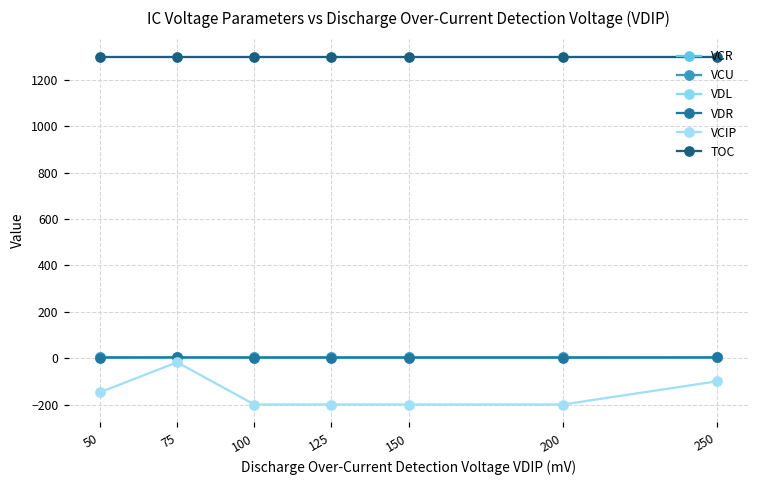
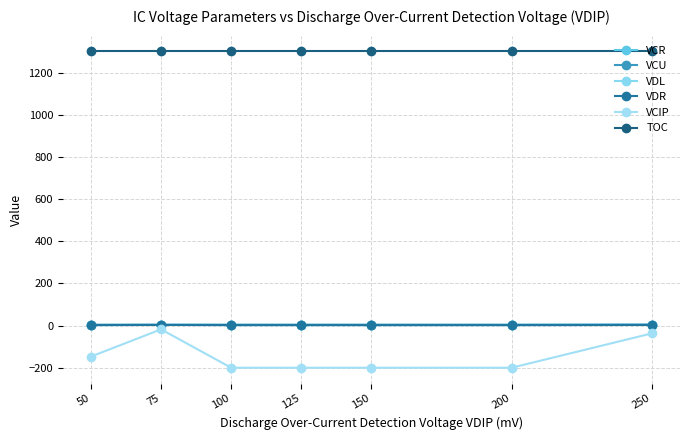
  {
    "VCIP": {
      "50": -150,
      "75": -20,
      "100": -200,
      "125": -200,
      "150": -200,
      "200": -200,
-     "250": -100
+     "250": -40
    }
  }
